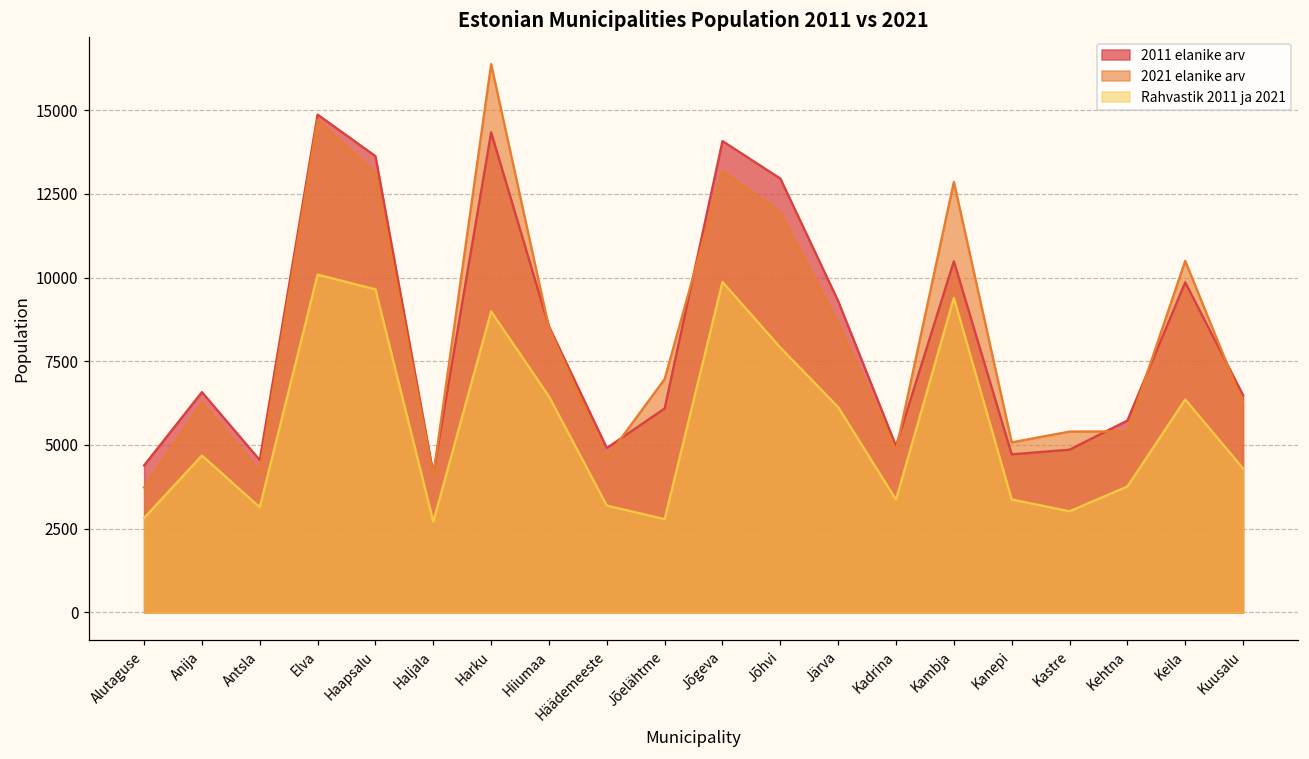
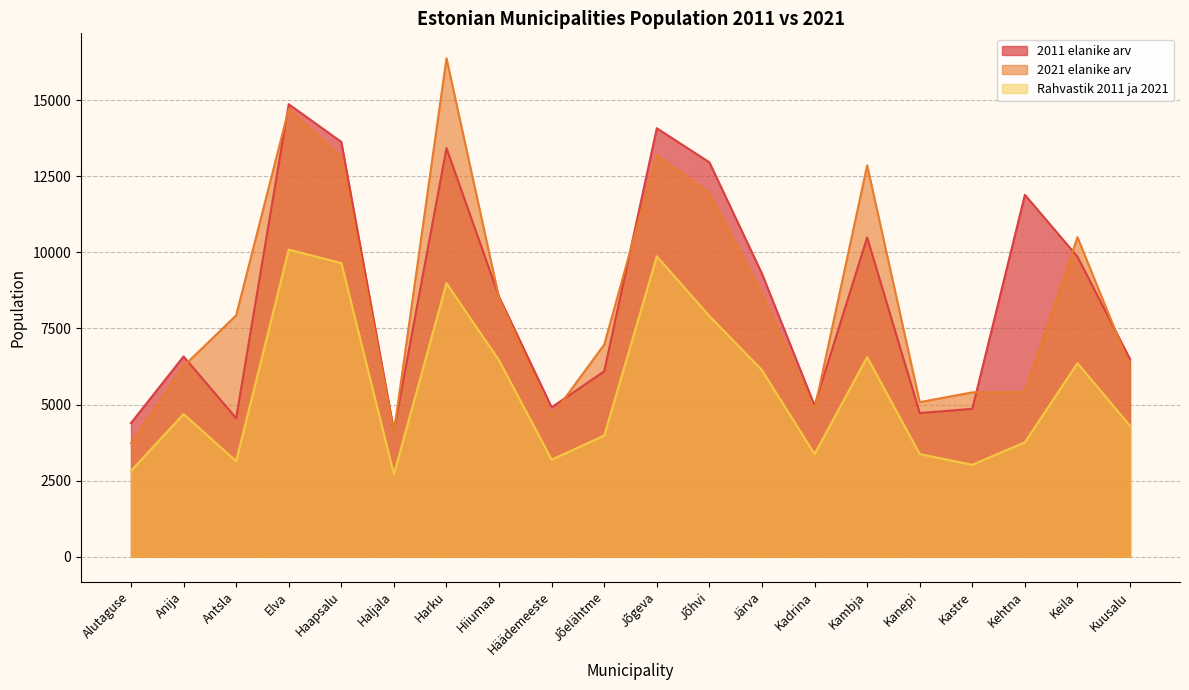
  {
    "2011 elanike arv": {
      "Alutaguse": 4400,
      "Anija": 6600,
      "Antsla": 4600,
      "Elva": 14900,
      "Haapsalu": 13600,
-     "Harku": 14300,
+     "Harku": 13400,
      "Häädemeeste": 4900,
      "Jõelähtme": 6100,
      "Jõgeva": 14100,
      "Jõhvi": 13000,
      "Järva": 9300,
      "Kadrina": 5000,
      "Kambja": 10500,
      "Kanepi": 4700,
      "Kastre": 4900,
-     "Kehtna": 5700,
+     "Kehtna": 11900,
      "Keila": 9900,
      "Kuusalu": 6500
    },
    "2021 elanike arv": {
      "Alutaguse": 3700,
      "Anija": 6300,
-     "Antsla": 4200,
+     "Antsla": 7900,
      "Elva": 14700,
      "Haapsalu": 13100,
      "Harku": 16400,
      "Häädemeeste": 4600,
      "Jõelähtme": 7000,
      "Jõgeva": 13200,
      "Jõhvi": 12000,
      "Järva": 8600,
      "Kadrina": 4800,
      "Kambja": 12900,
      "Kanepi": 5100,
      "Kastre": 5400,
      "Kehtna": 5400,
      "Keila": 10500,
      "Kuusalu": 6200
    },
    "Rahvastik 2011 ja 2021": {
      "Alutaguse": 2800,
      "Anija": 4700,
      "Antsla": 3100,
      "Elva": 10100,
      "Haapsalu": 9700,
      "Haljala": 2700,
      "Harku": 9000,
      "Hiiumaa": 6500,
      "Häädemeeste": 3200,
-     "Jõelähtme": 2800,
+     "Jõelähtme": 4000,
      "Jõgeva": 9900,
      "Jõhvi": 7900,
      "Järva": 6100,
      "Kadrina": 3400,
-     "Kambja": 9400,
+     "Kambja": 6600,
      "Kanepi": 3400,
      "Kastre": 3000,
      "Kehtna": 3800,
      "Keila": 6400,
      "Kuusalu": 4300
    }
  }
